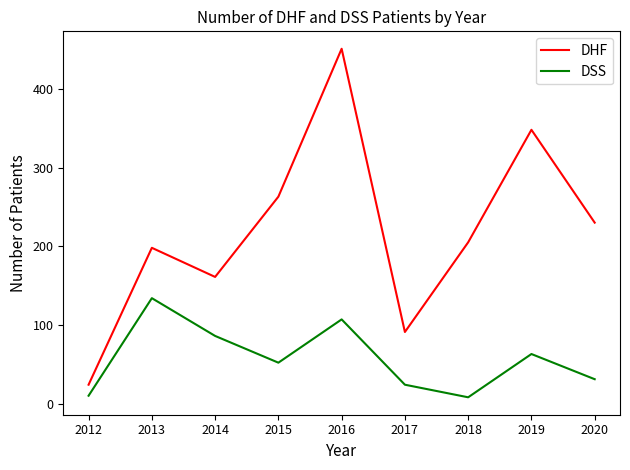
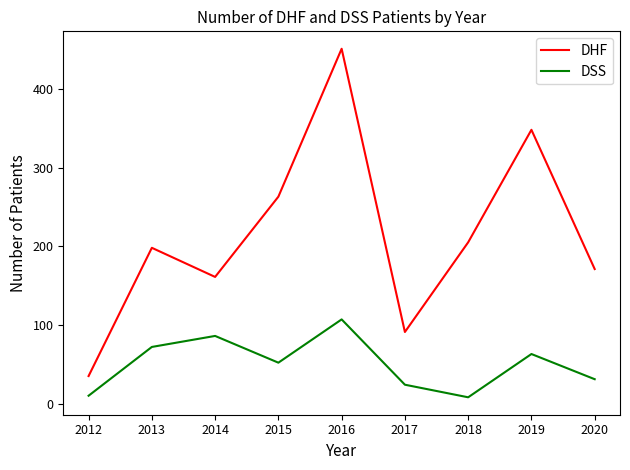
  {
    "DHF": {
-     "2012": 20,
+     "2012": 40,
      "2013": 200,
      "2014": 160,
      "2015": 260,
      "2016": 450,
      "2017": 90,
      "2018": 210,
      "2019": 350,
-     "2020": 230
+     "2020": 170
    },
    "DSS": {
      "2012": 10,
-     "2013": 130,
+     "2013": 70,
      "2014": 90,
      "2015": 50,
      "2016": 110,
      "2017": 20,
      "2018": 10,
      "2019": 60,
      "2020": 30
    }
  }
